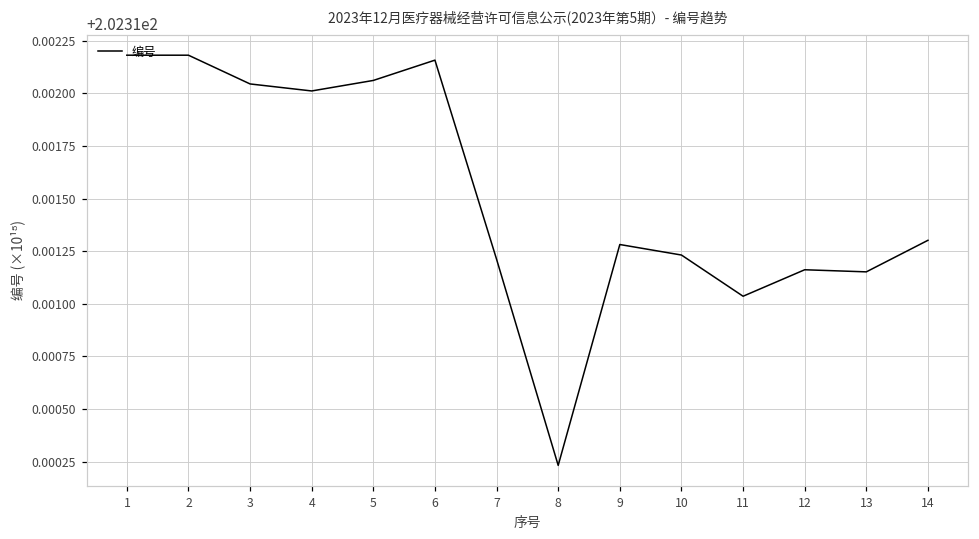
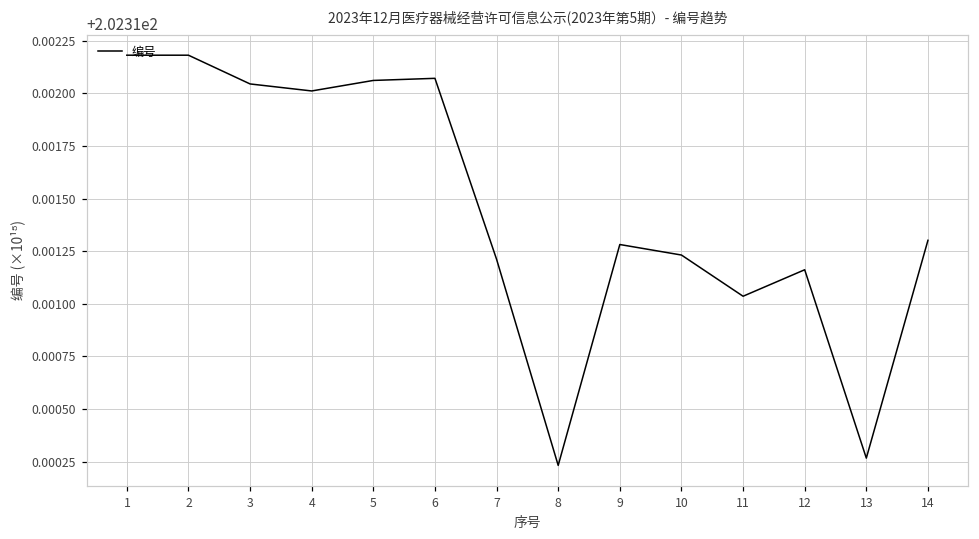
  {
    "1": 202.31218,
    "2": 202.31218,
    "3": 202.31205,
    "4": 202.31201,
    "5": 202.31206,
-   "6": 202.31216,
+   "6": 202.31207,
    "7": 202.31121,
    "8": 202.31023,
    "9": 202.31128,
    "10": 202.31123,
    "11": 202.31104,
    "12": 202.31116,
-   "13": 202.31115,
+   "13": 202.31027,
    "14": 202.31130
  }
